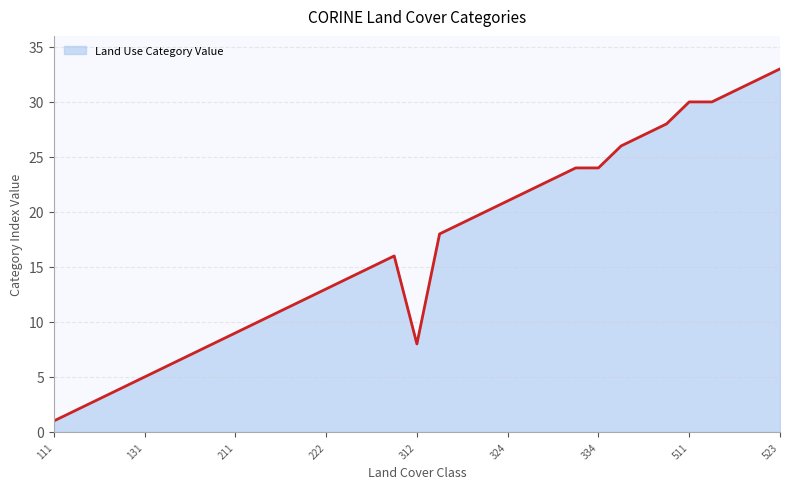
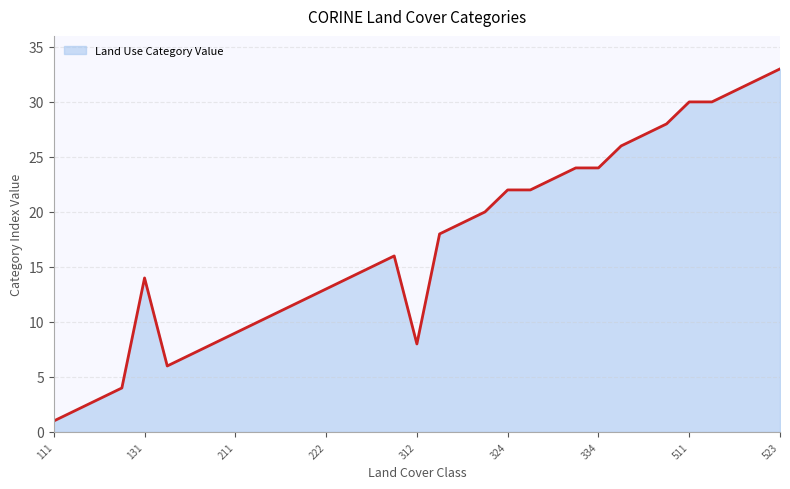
  {
    "111": 1,
-   "131": 5,
+   "131": 14,
    "211": 9,
    "222": 13,
    "312": 8,
-   "324": 21,
+   "324": 22,
    "334": 24,
    "511": 30,
    "523": 33
  }
